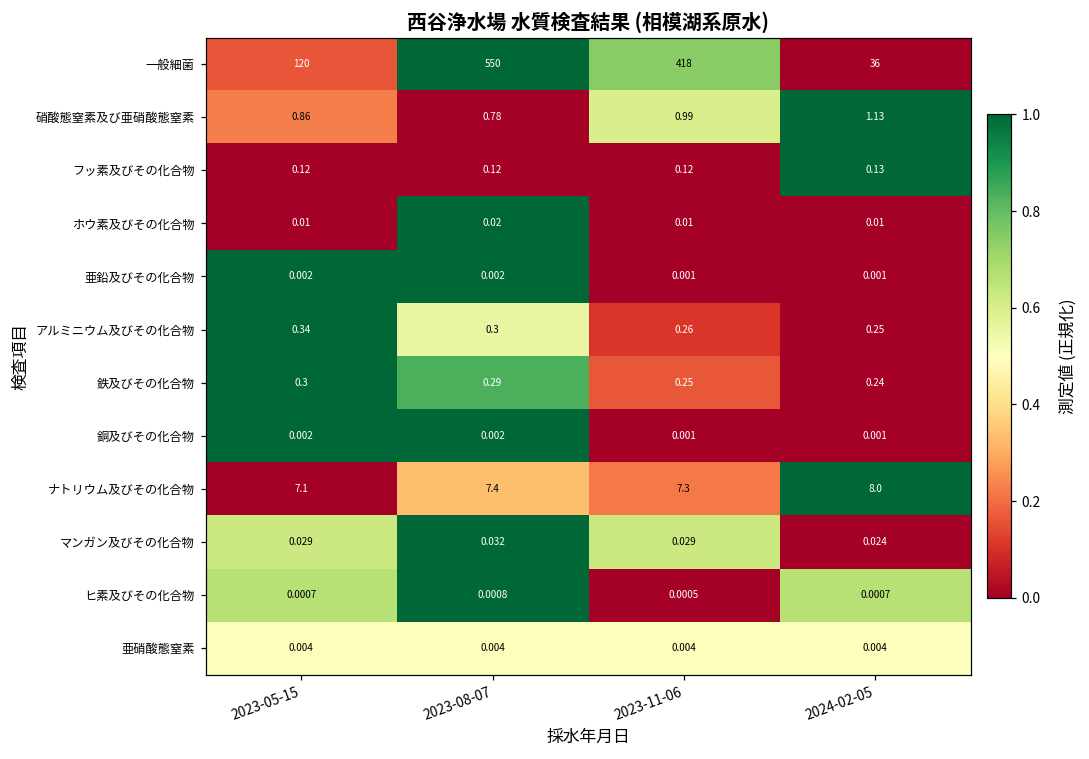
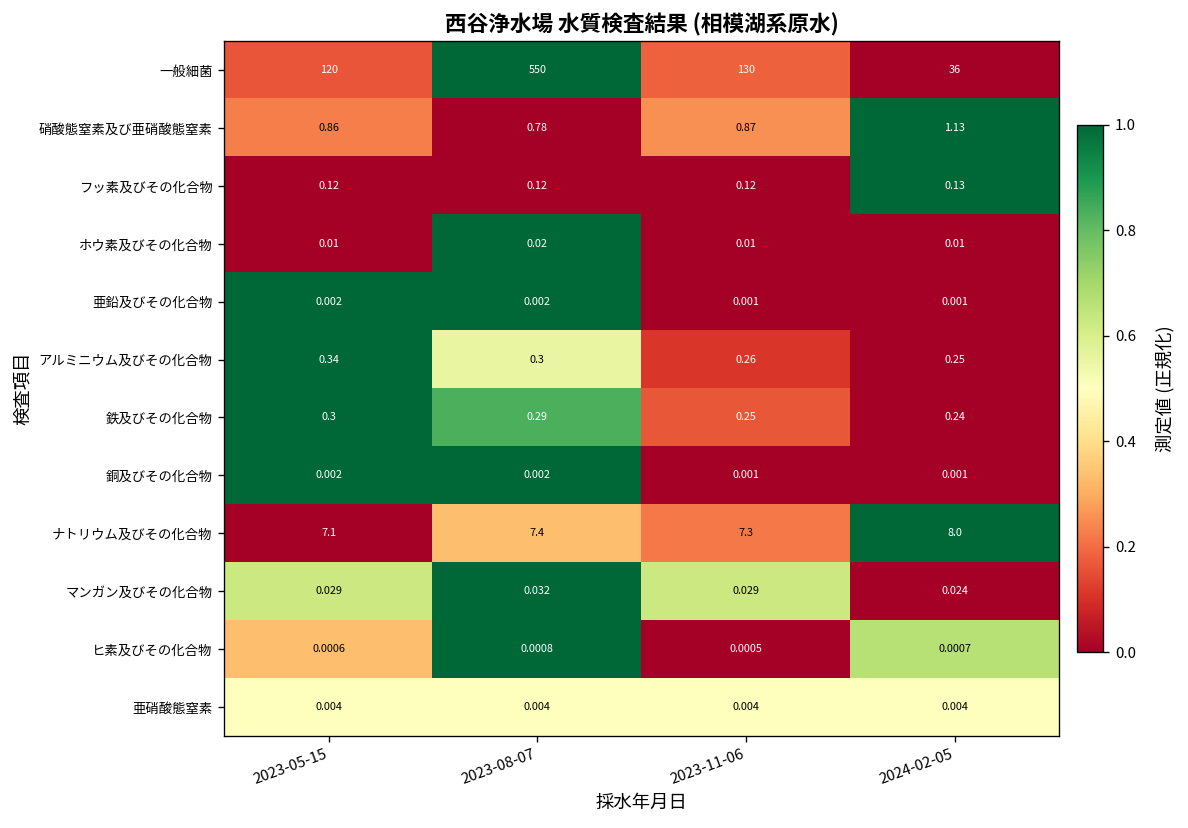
  {
    "一般細菌": {
      "2023-05-15": 120,
      "2023-08-07": 550,
-     "2023-11-06": 418,
+     "2023-11-06": 130,
      "2024-02-05": 36
    },
    "硝酸態窒素及び亜硝酸態窒素": {
      "2023-05-15": 0.86,
      "2023-08-07": 0.78,
-     "2023-11-06": 0.99,
+     "2023-11-06": 0.87,
      "2024-02-05": 1.13
    },
    "フッ素及びその化合物": {
      "2023-05-15": 0.12,
      "2023-08-07": 0.12,
      "2023-11-06": 0.12,
      "2024-02-05": 0.13
    },
    "ホウ素及びその化合物": {
      "2023-05-15": 0.01,
      "2023-08-07": 0.02,
      "2023-11-06": 0.01,
      "2024-02-05": 0.01
    },
    "亜鉛及びその化合物": {
      "2023-05-15": 0.002,
      "2023-08-07": 0.002,
      "2023-11-06": 0.001,
      "2024-02-05": 0.001
    },
    "アルミニウム及びその化合物": {
      "2023-05-15": 0.34,
      "2023-08-07": 0.3,
      "2023-11-06": 0.26,
      "2024-02-05": 0.25
    },
    "鉄及びその化合物": {
      "2023-05-15": 0.3,
      "2023-08-07": 0.29,
      "2023-11-06": 0.25,
      "2024-02-05": 0.24
    },
    "銅及びその化合物": {
      "2023-05-15": 0.002,
      "2023-08-07": 0.002,
      "2023-11-06": 0.001,
      "2024-02-05": 0.001
    },
    "ナトリウム及びその化合物": {
      "2023-05-15": 7.1,
      "2023-08-07": 7.4,
      "2023-11-06": 7.3,
      "2024-02-05": 8.0
    },
    "マンガン及びその化合物": {
      "2023-05-15": 0.029,
      "2023-08-07": 0.032,
      "2023-11-06": 0.029,
      "2024-02-05": 0.024
    },
    "ヒ素及びその化合物": {
-     "2023-05-15": 0.0007,
+     "2023-05-15": 0.0006,
      "2023-08-07": 0.0008,
      "2023-11-06": 0.0005,
      "2024-02-05": 0.0007
    },
    "亜硝酸態窒素": {
      "2023-05-15": 0.004,
      "2023-08-07": 0.004,
      "2023-11-06": 0.004,
      "2024-02-05": 0.004
    }
  }
